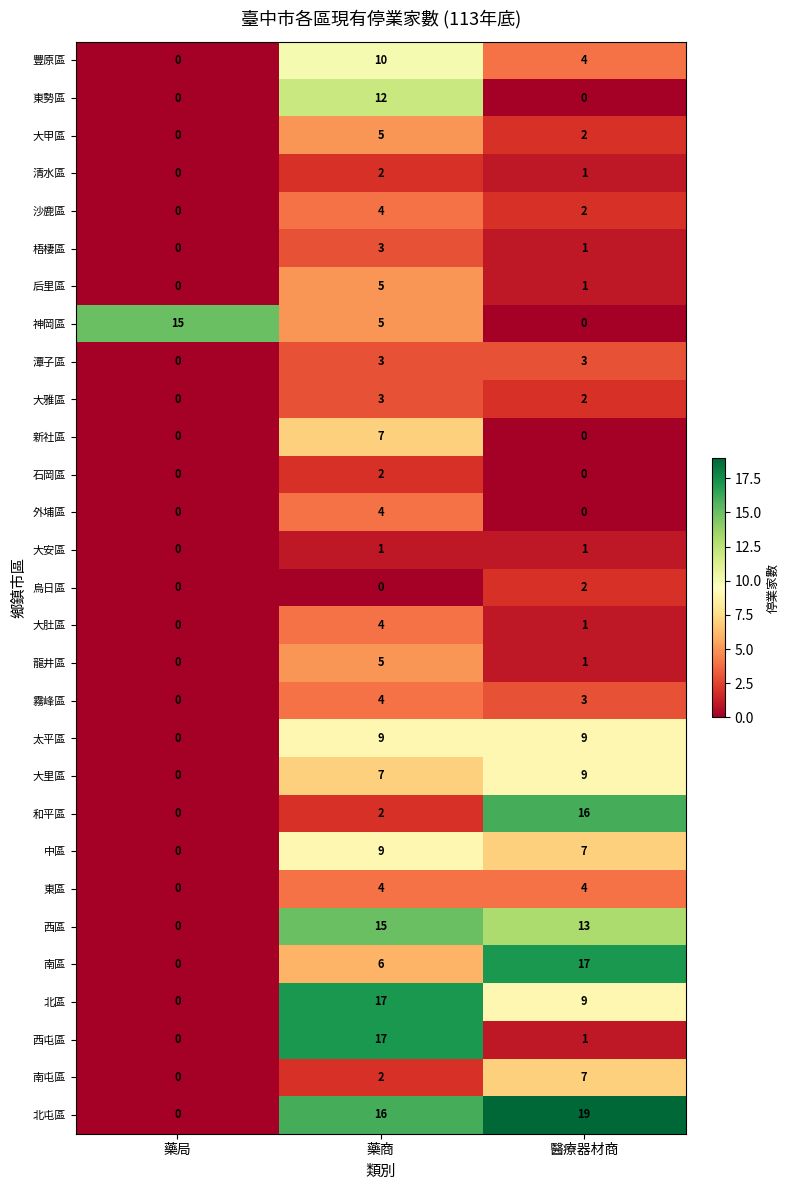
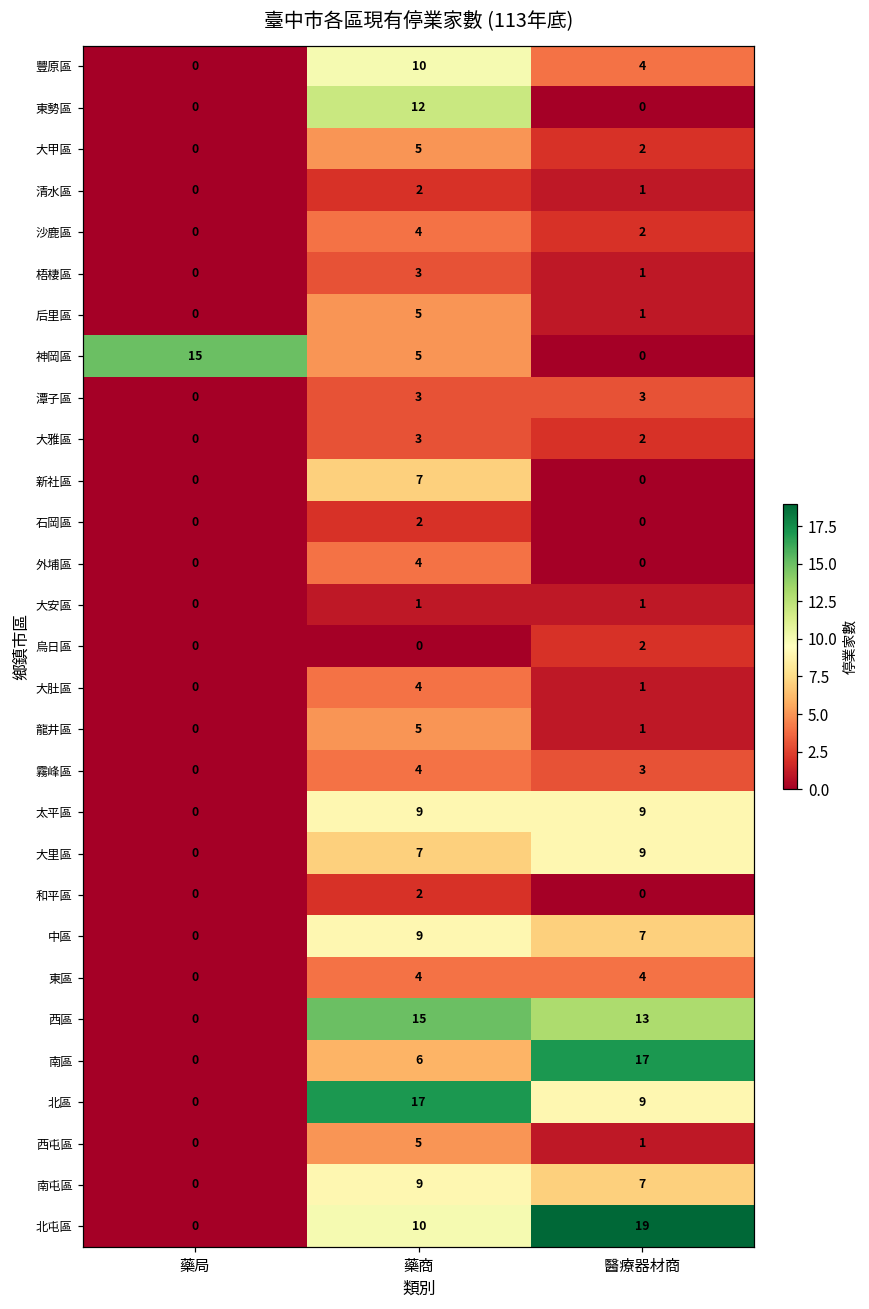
  {
    "豐原區": {
      "藥局": 0,
      "藥商": 10,
      "醫療器材商": 4
    },
    "東勢區": {
      "藥局": 0,
      "藥商": 12,
      "醫療器材商": 0
    },
    "大甲區": {
      "藥局": 0,
      "藥商": 5,
      "醫療器材商": 2
    },
    "清水區": {
      "藥局": 0,
      "藥商": 2,
      "醫療器材商": 1
    },
    "沙鹿區": {
      "藥局": 0,
      "藥商": 4,
      "醫療器材商": 2
    },
    "梧棲區": {
      "藥局": 0,
      "藥商": 3,
      "醫療器材商": 1
    },
    "后里區": {
      "藥局": 0,
      "藥商": 5,
      "醫療器材商": 1
    },
    "神岡區": {
      "藥局": 15,
      "藥商": 5,
      "醫療器材商": 0
    },
    "潭子區": {
      "藥局": 0,
      "藥商": 3,
      "醫療器材商": 3
    },
    "大雅區": {
      "藥局": 0,
      "藥商": 3,
      "醫療器材商": 2
    },
    "新社區": {
      "藥局": 0,
      "藥商": 7,
      "醫療器材商": 0
    },
    "石岡區": {
      "藥局": 0,
      "藥商": 2,
      "醫療器材商": 0
    },
    "外埔區": {
      "藥局": 0,
      "藥商": 4,
      "醫療器材商": 0
    },
    "大安區": {
      "藥局": 0,
      "藥商": 1,
      "醫療器材商": 1
    },
    "烏日區": {
      "藥局": 0,
      "藥商": 0,
      "醫療器材商": 2
    },
    "大肚區": {
      "藥局": 0,
      "藥商": 4,
      "醫療器材商": 1
    },
    "龍井區": {
      "藥局": 0,
      "藥商": 5,
      "醫療器材商": 1
    },
    "霧峰區": {
      "藥局": 0,
      "藥商": 4,
      "醫療器材商": 3
    },
    "太平區": {
      "藥局": 0,
      "藥商": 9,
      "醫療器材商": 9
    },
    "大里區": {
      "藥局": 0,
      "藥商": 7,
      "醫療器材商": 9
    },
    "和平區": {
      "藥局": 0,
      "藥商": 2,
-     "醫療器材商": 16
+     "醫療器材商": 0
    },
    "中區": {
      "藥局": 0,
      "藥商": 9,
      "醫療器材商": 7
    },
    "東區": {
      "藥局": 0,
      "藥商": 4,
      "醫療器材商": 4
    },
    "西區": {
      "藥局": 0,
      "藥商": 15,
      "醫療器材商": 13
    },
    "南區": {
      "藥局": 0,
      "藥商": 6,
      "醫療器材商": 17
    },
    "北區": {
      "藥局": 0,
      "藥商": 17,
      "醫療器材商": 9
    },
    "西屯區": {
      "藥局": 0,
-     "藥商": 17,
+     "藥商": 5,
      "醫療器材商": 1
    },
    "南屯區": {
      "藥局": 0,
-     "藥商": 2,
+     "藥商": 9,
      "醫療器材商": 7
    },
    "北屯區": {
      "藥局": 0,
-     "藥商": 16,
+     "藥商": 10,
      "醫療器材商": 19
    }
  }
